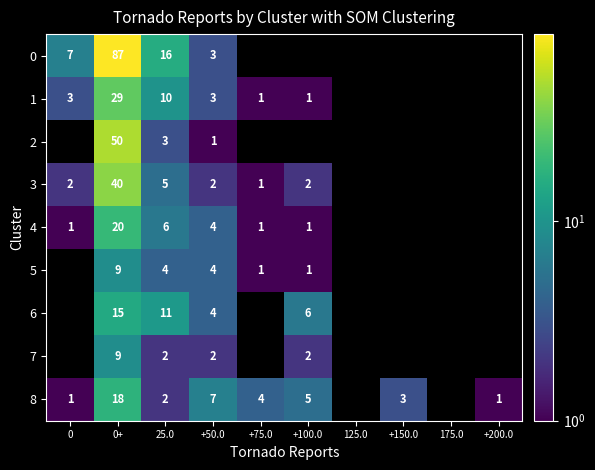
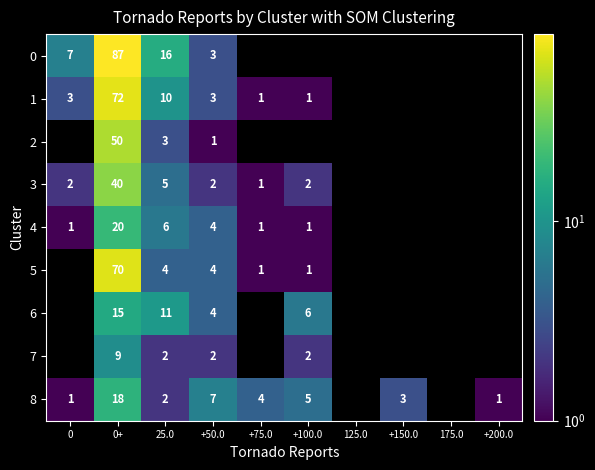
  {
    "0": {
      "0": 7,
      "0+": 87,
      "25.0": 16,
      "+50.0": 3
    },
    "1": {
      "0": 3,
-     "0+": 29,
+     "0+": 72,
      "25.0": 10,
      "+50.0": 3,
      "+75.0": 1,
      "+100.0": 1
    },
    "2": {
      "0+": 50,
      "25.0": 3,
      "+50.0": 1
    },
    "3": {
      "0": 2,
      "0+": 40,
      "25.0": 5,
      "+50.0": 2,
      "+75.0": 1,
      "+100.0": 2
    },
    "4": {
      "0": 1,
      "0+": 20,
      "25.0": 6,
      "+50.0": 4,
      "+75.0": 1,
      "+100.0": 1
    },
    "5": {
-     "0+": 9,
+     "0+": 70,
      "25.0": 4,
      "+50.0": 4,
      "+75.0": 1,
      "+100.0": 1
    },
    "6": {
      "0+": 15,
      "25.0": 11,
      "+50.0": 4,
      "+100.0": 6
    },
    "7": {
      "0+": 9,
      "25.0": 2,
      "+50.0": 2,
      "+100.0": 2
    },
    "8": {
      "0": 1,
      "0+": 18,
      "25.0": 2,
      "+50.0": 7,
      "+75.0": 4,
      "+100.0": 5,
      "+150.0": 3,
      "+200.0": 1
    }
  }
